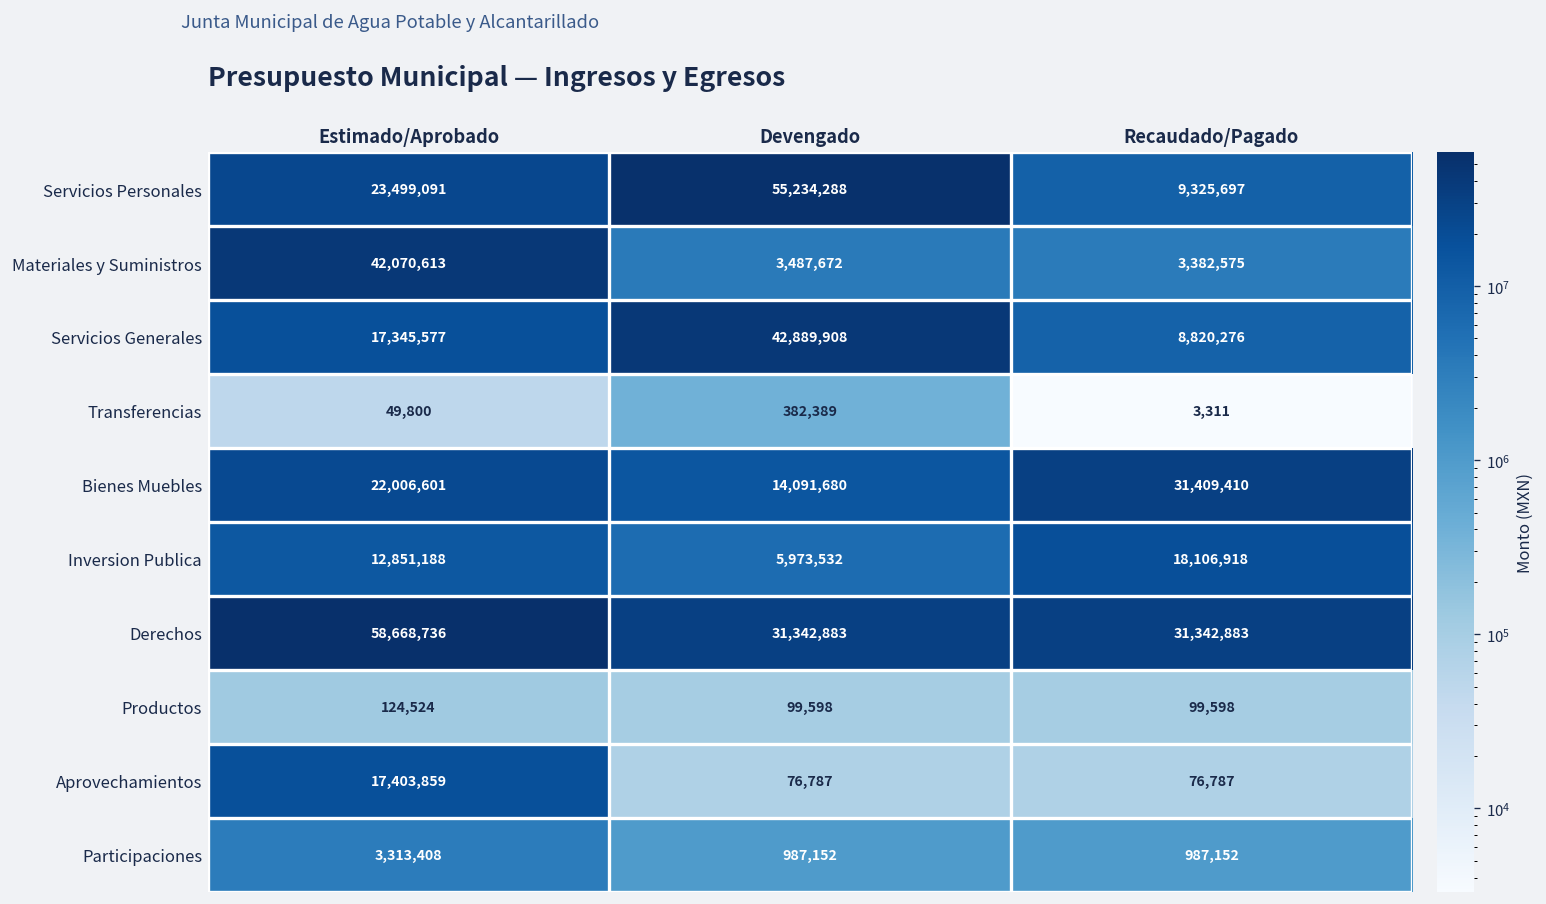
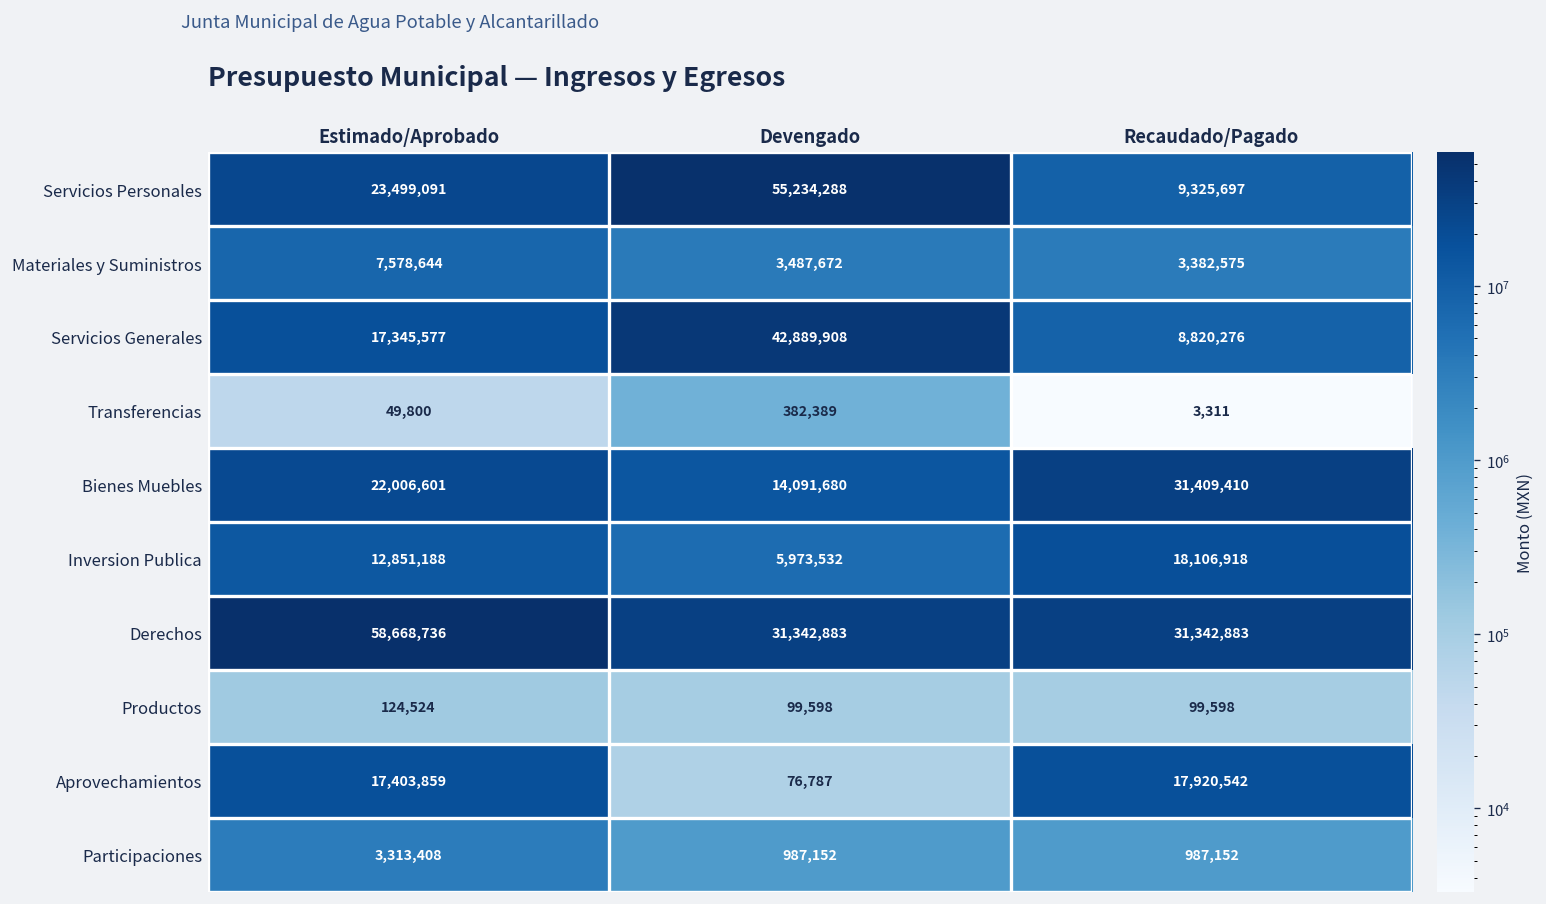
  {
    "Servicios Personales": {
      "Estimado/Aprobado": "23,499,091",
      "Devengado": "55,234,288",
      "Recaudado/Pagado": "9,325,697"
    },
    "Materiales y Suministros": {
-     "Estimado/Aprobado": "42,070,613",
+     "Estimado/Aprobado": "7,578,644",
      "Devengado": "3,487,672",
      "Recaudado/Pagado": "3,382,575"
    },
    "Servicios Generales": {
      "Estimado/Aprobado": "17,345,577",
      "Devengado": "42,889,908",
      "Recaudado/Pagado": "8,820,276"
    },
    "Transferencias": {
      "Estimado/Aprobado": "49,800",
      "Devengado": "382,389",
      "Recaudado/Pagado": "3,311"
    },
    "Bienes Muebles": {
      "Estimado/Aprobado": "22,006,601",
      "Devengado": "14,091,680",
      "Recaudado/Pagado": "31,409,410"
    },
    "Inversion Publica": {
      "Estimado/Aprobado": "12,851,188",
      "Devengado": "5,973,532",
      "Recaudado/Pagado": "18,106,918"
    },
    "Derechos": {
      "Estimado/Aprobado": "58,668,736",
      "Devengado": "31,342,883",
      "Recaudado/Pagado": "31,342,883"
    },
    "Productos": {
      "Estimado/Aprobado": "124,524",
      "Devengado": "99,598",
      "Recaudado/Pagado": "99,598"
    },
    "Aprovechamientos": {
      "Estimado/Aprobado": "17,403,859",
      "Devengado": "76,787",
-     "Recaudado/Pagado": "76,787"
+     "Recaudado/Pagado": "17,920,542"
    },
    "Participaciones": {
      "Estimado/Aprobado": "3,313,408",
      "Devengado": "987,152",
      "Recaudado/Pagado": "987,152"
    }
  }
